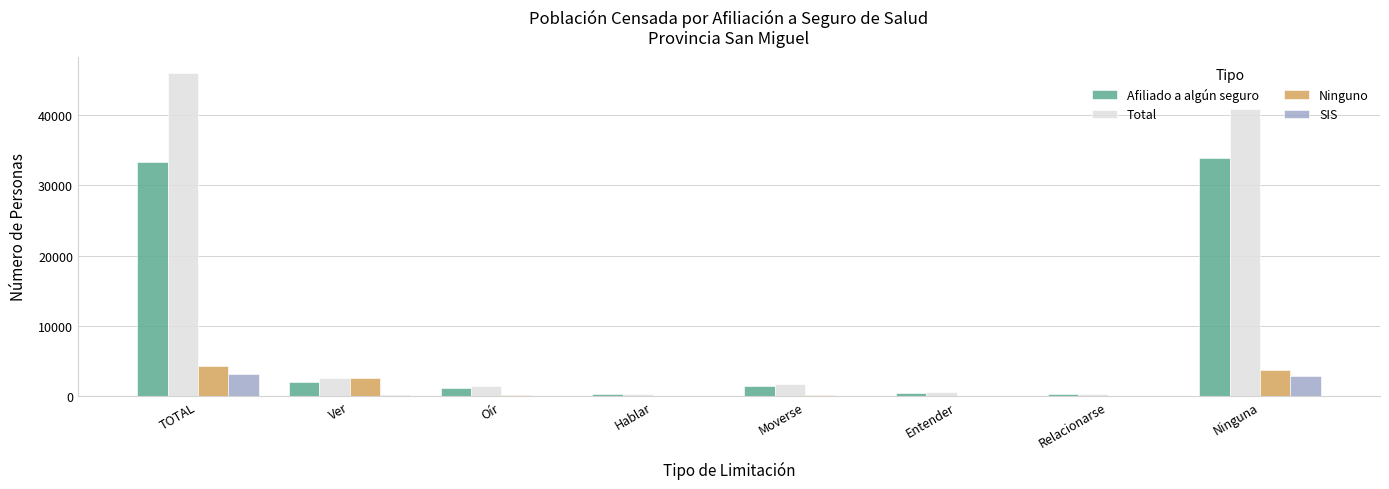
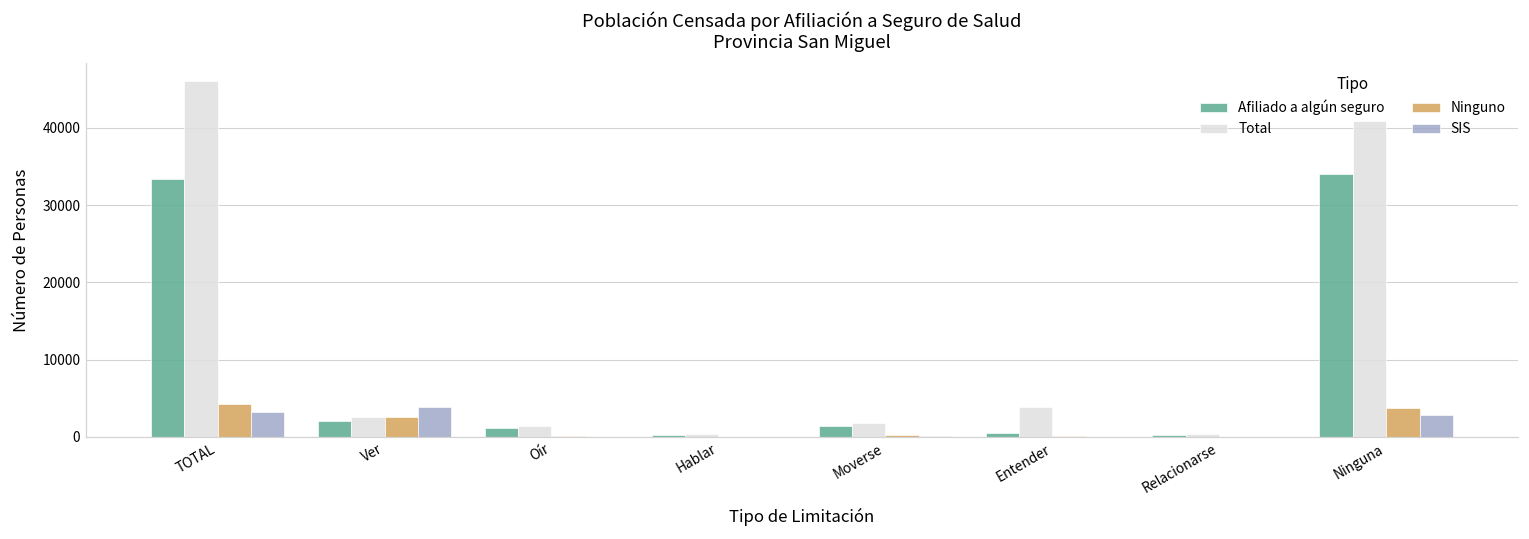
  {
    "Afiliado a algún seguro": {
      "TOTAL": 33000,
      "Ver": 2000,
      "Oír": 1000,
      "Moverse": 1000,
      "Entender": 1000,
      "Ninguna": 34000
    },
    "Total": {
      "TOTAL": 46000,
      "Ver": 3000,
      "Oír": 1000,
      "Moverse": 2000,
-     "Entender": 1000,
+     "Entender": 4000,
      "Ninguna": 41000
    },
    "Ninguno": {
      "TOTAL": 4000,
      "Ver": 3000,
      "Ninguna": 4000
    },
    "SIS": {
      "TOTAL": 3000,
-     "Ver": 0,
+     "Ver": 4000,
      "Ninguna": 3000
    }
  }
